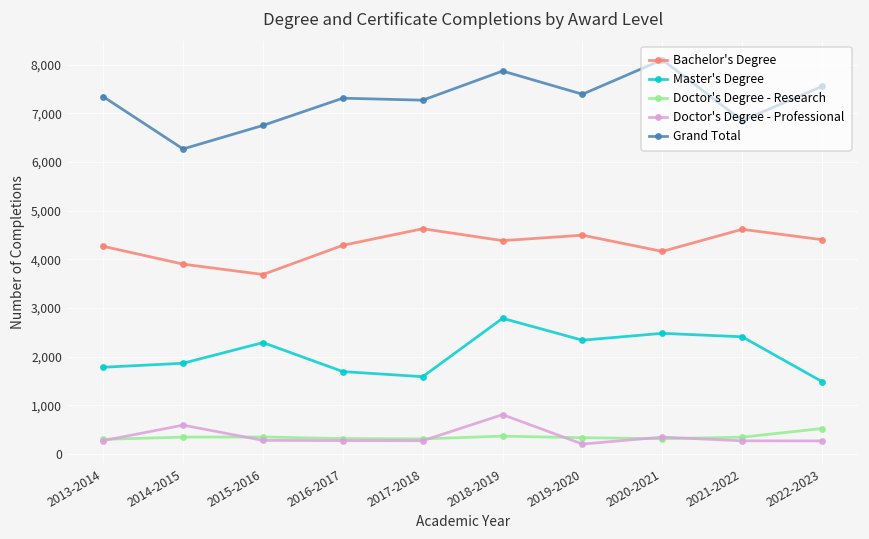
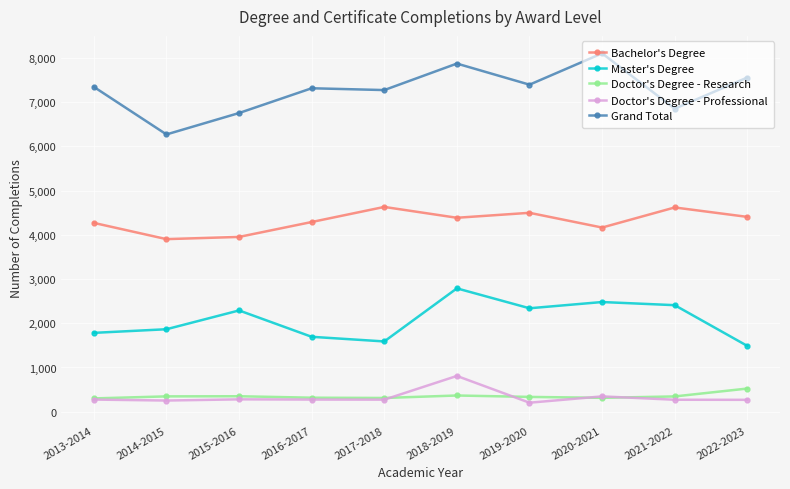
  {
    "Bachelor's Degree": {
      "2013-2014": "4,300",
      "2014-2015": "3,900",
-     "2015-2016": "3,700",
+     "2015-2016": "4,000",
      "2016-2017": "4,300",
      "2017-2018": "4,600",
      "2018-2019": "4,400",
      "2019-2020": "4,500",
      "2020-2021": "4,200",
      "2021-2022": "4,600",
      "2022-2023": "4,400"
    },
    "Master's Degree": {
      "2013-2014": "1,800",
      "2014-2015": "1,900",
      "2015-2016": "2,300",
      "2016-2017": "1,700",
      "2017-2018": "1,600",
      "2018-2019": "2,800",
      "2019-2020": "2,300",
      "2020-2021": "2,500",
      "2021-2022": "2,400",
      "2022-2023": "1,500"
    },
    "Doctor's Degree - Research": {
      "2014-2015": "300",
      "2015-2016": "400",
      "2018-2019": "400",
      "2019-2020": "300",
      "2021-2022": "300",
      "2022-2023": "500"
    },
    "Doctor's Degree - Professional": {
-     "2014-2015": "600",
+     "2014-2015": "300",
      "2015-2016": "300",
      "2018-2019": "800",
      "2019-2020": "200",
      "2021-2022": "300",
      "2022-2023": "300"
    },
    "Grand Total": {
      "2013-2014": "7,300",
      "2014-2015": "6,300",
      "2015-2016": "6,800",
      "2016-2017": "7,300",
      "2017-2018": "7,300",
      "2018-2019": "7,900",
      "2019-2020": "7,400"
    }
  }
